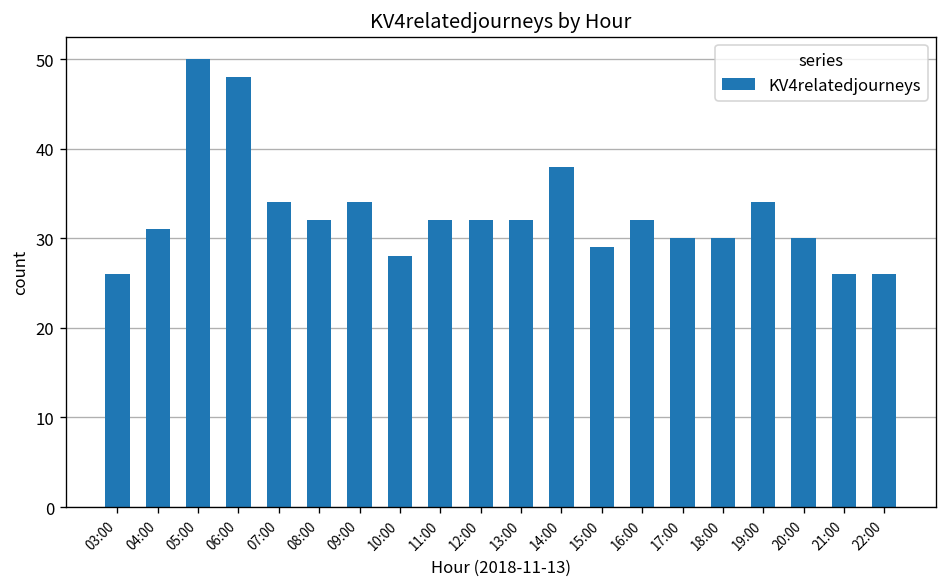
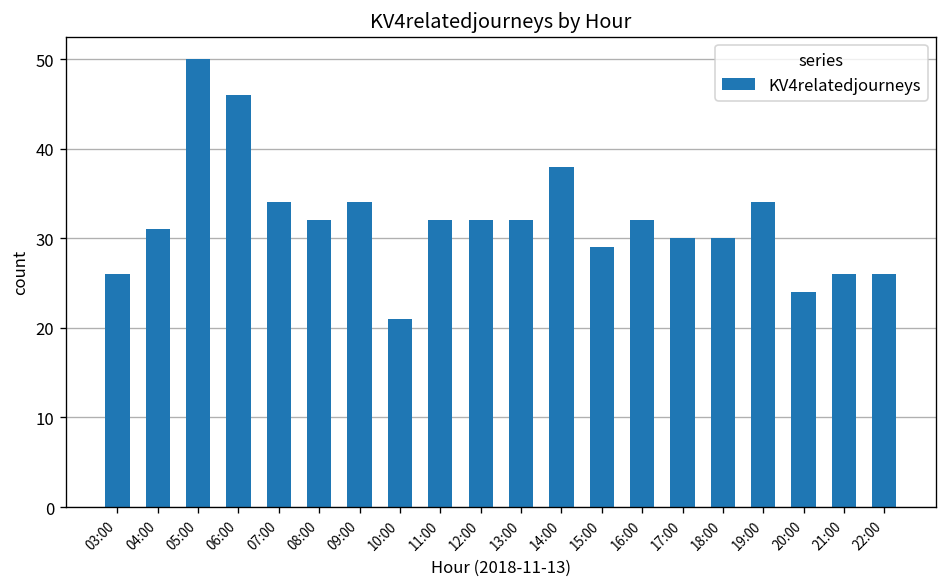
  {
    "03:00": 26,
    "04:00": 31,
    "05:00": 50,
-   "06:00": 48,
+   "06:00": 46,
    "07:00": 34,
    "08:00": 32,
    "09:00": 34,
-   "10:00": 28,
+   "10:00": 21,
    "11:00": 32,
    "12:00": 32,
    "13:00": 32,
    "14:00": 38,
    "15:00": 29,
    "16:00": 32,
    "17:00": 30,
    "18:00": 30,
    "19:00": 34,
-   "20:00": 30,
+   "20:00": 24,
    "21:00": 26,
    "22:00": 26
  }
